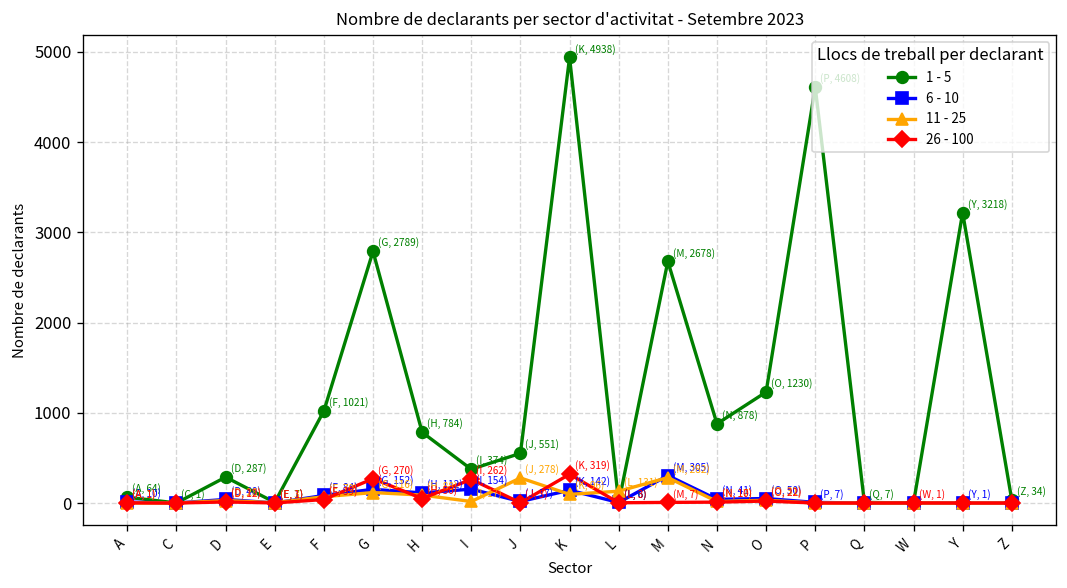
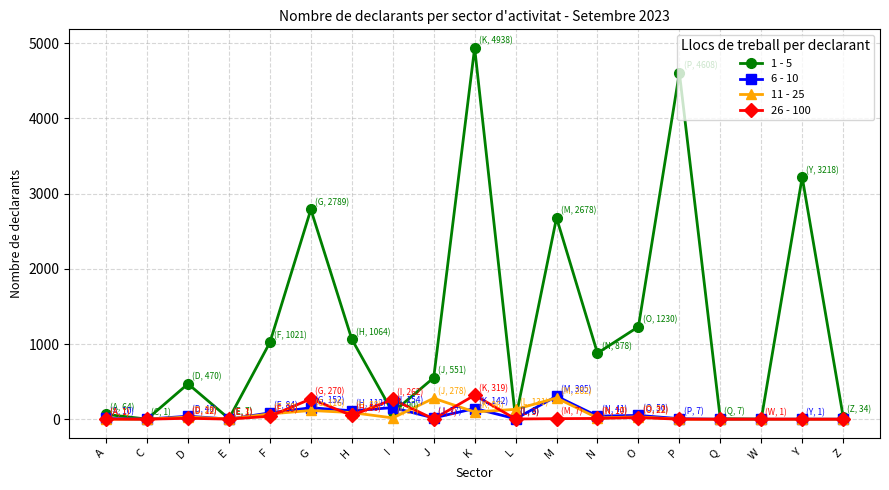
  {
    "1 - 5": {
-     "D": 287,
+     "D": 470,
      "F": 1021,
      "G": 2789,
-     "H": 784,
-     "I": 374,
+     "H": 1064,
+     "I": 90,
      "J": 551,
      "K": 4938,
      "M": 2678,
      "N": 878,
      "O": 1230,
      "Y": 3218,
      "Z": 34
    },
    "6 - 10": {
      "I": 154
    },
    "11 - 25": {
      "I": 17,
      "J": 278,
      "L": 131
    },
    "26 - 100": {
      "G": 270,
      "I": 262,
      "K": 319,
      "M": 7
    }
  }
